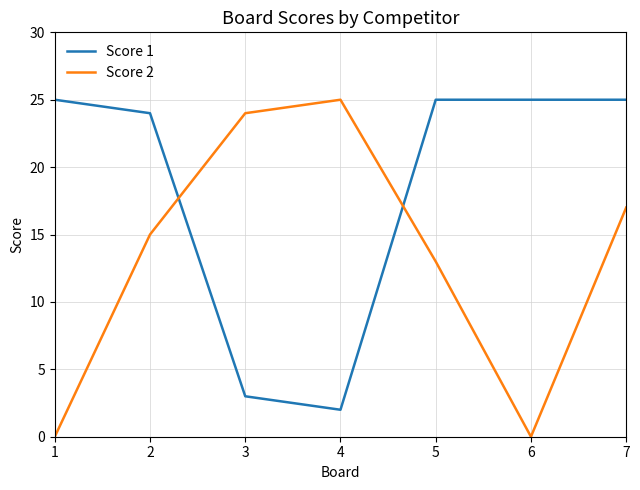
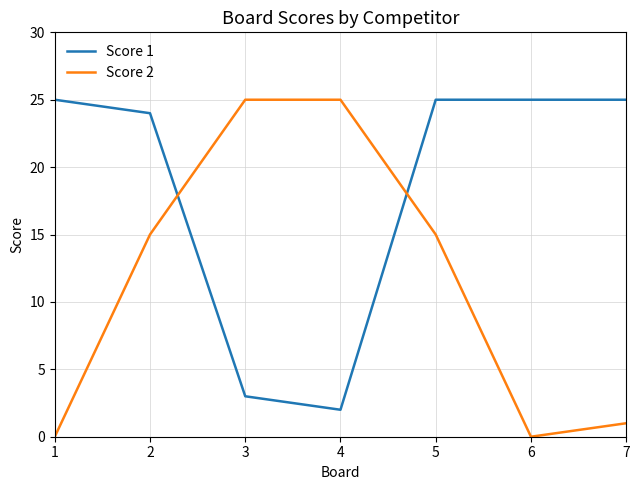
  {
    "Score 1": {
      "1": 25,
      "2": 24,
      "3": 3,
      "4": 2,
      "5": 25,
      "6": 25,
      "7": 25
    },
    "Score 2": {
      "1": 0,
      "2": 15,
-     "3": 24,
+     "3": 25,
      "4": 25,
-     "5": 13,
+     "5": 15,
      "6": 0,
-     "7": 17
+     "7": 1
    }
  }
